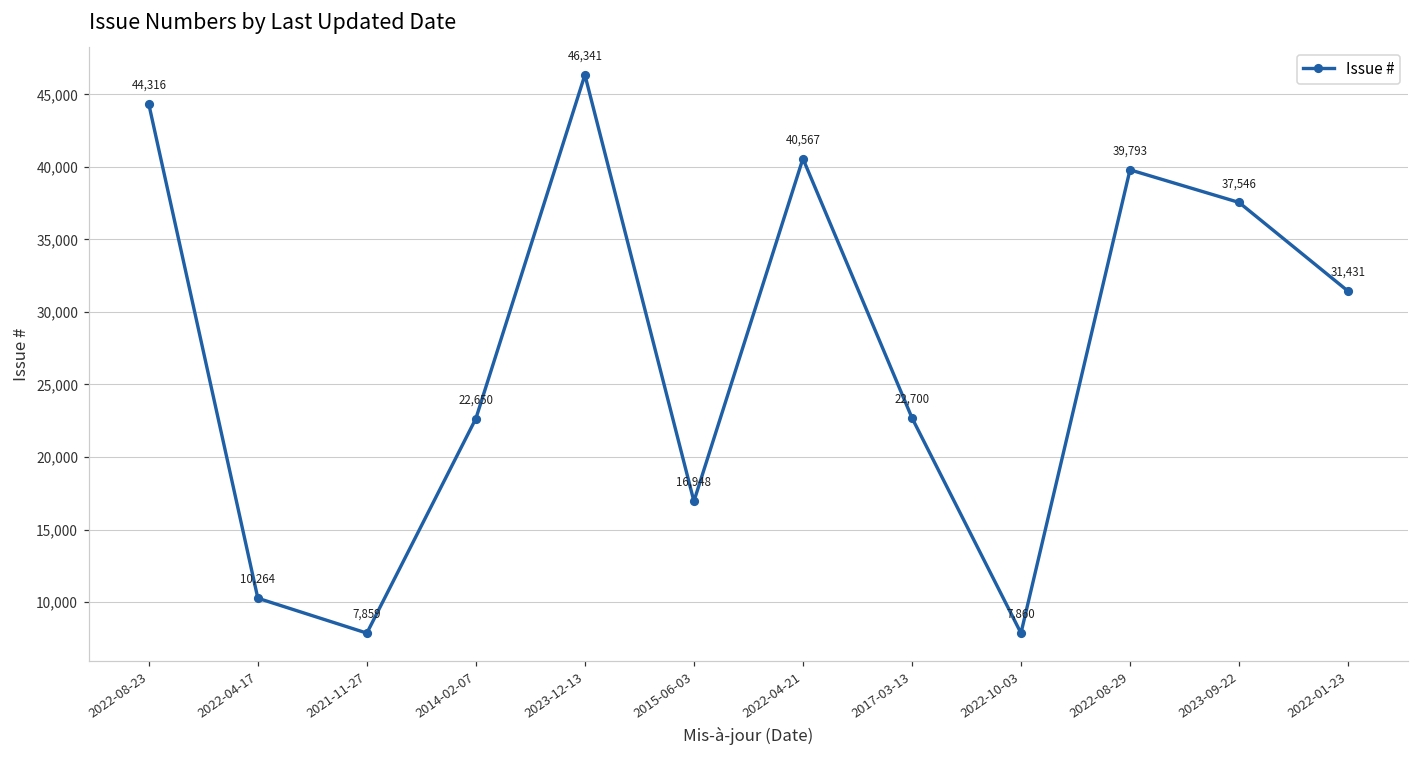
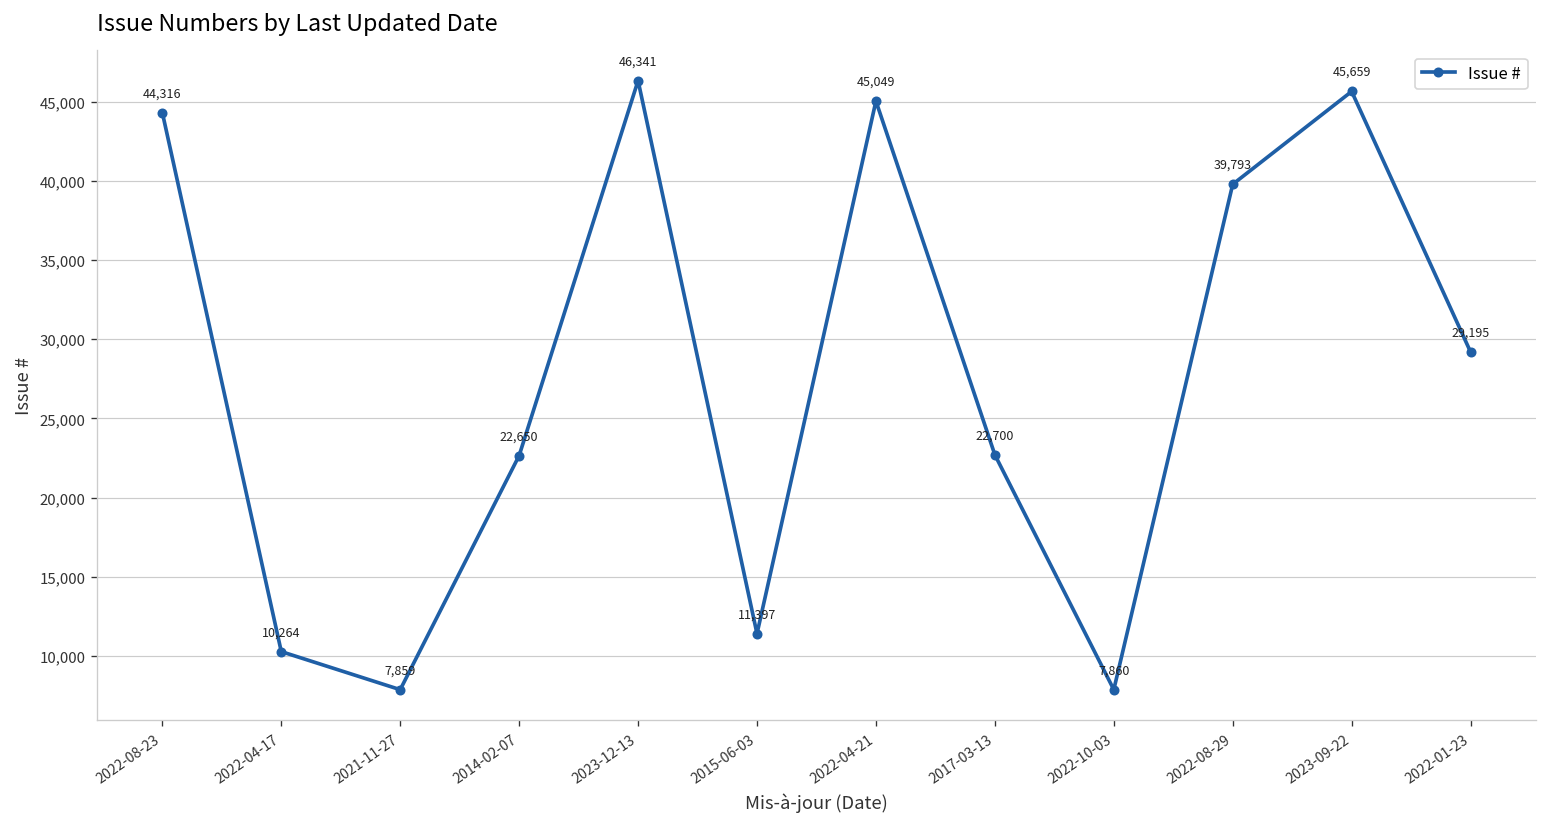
  {
    "2022-08-23": "44,316",
    "2022-04-17": "10,264",
    "2021-11-27": "7,859",
    "2014-02-07": "22,650",
    "2023-12-13": "46,341",
-   "2015-06-03": "16,948",
-   "2022-04-21": "40,567",
+   "2015-06-03": "11,397",
+   "2022-04-21": "45,049",
    "2017-03-13": "22,700",
    "2022-10-03": "7,860",
    "2022-08-29": "39,793",
-   "2023-09-22": "37,546",
-   "2022-01-23": "31,431"
+   "2023-09-22": "45,659",
+   "2022-01-23": "29,195"
  }
